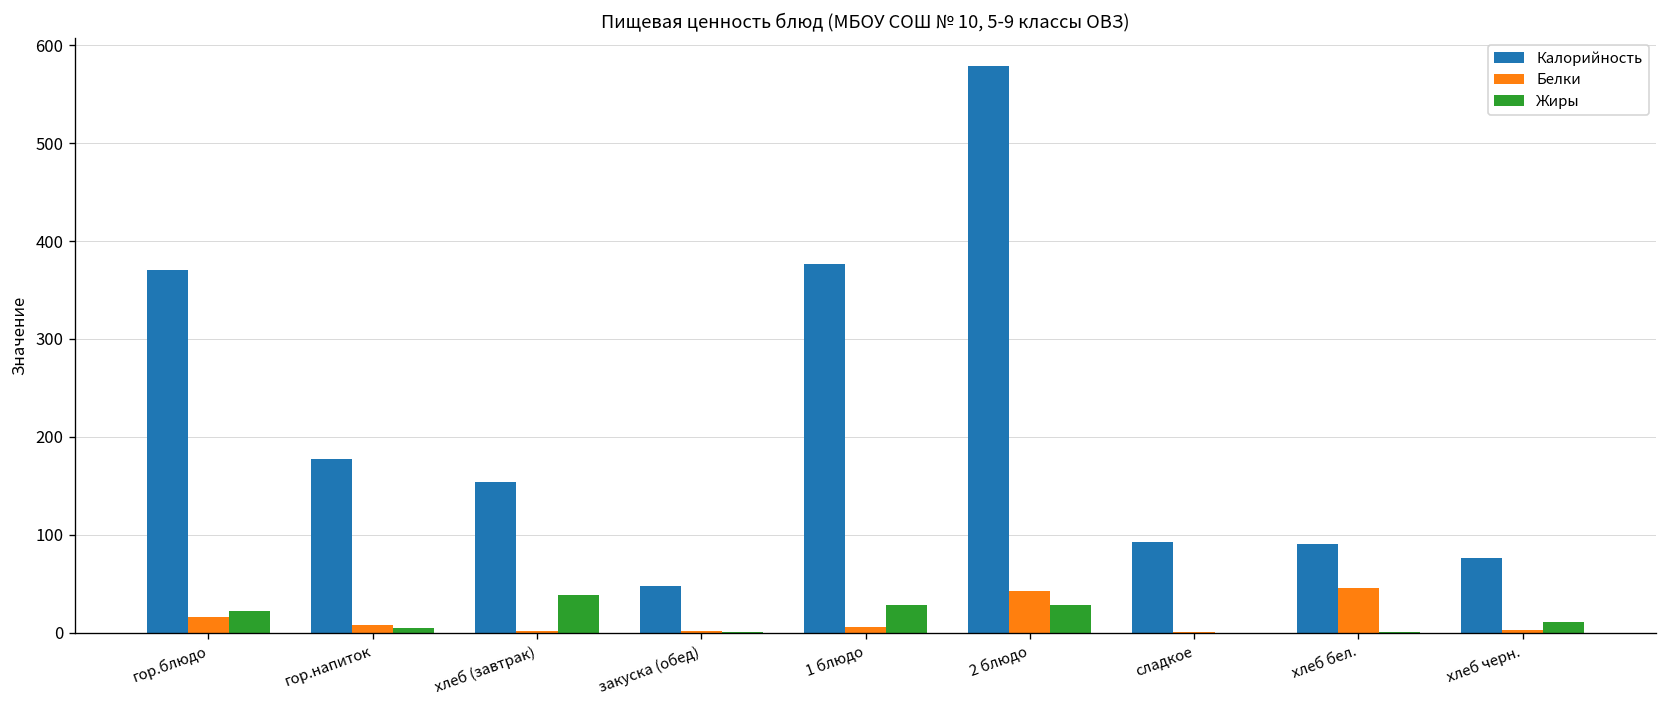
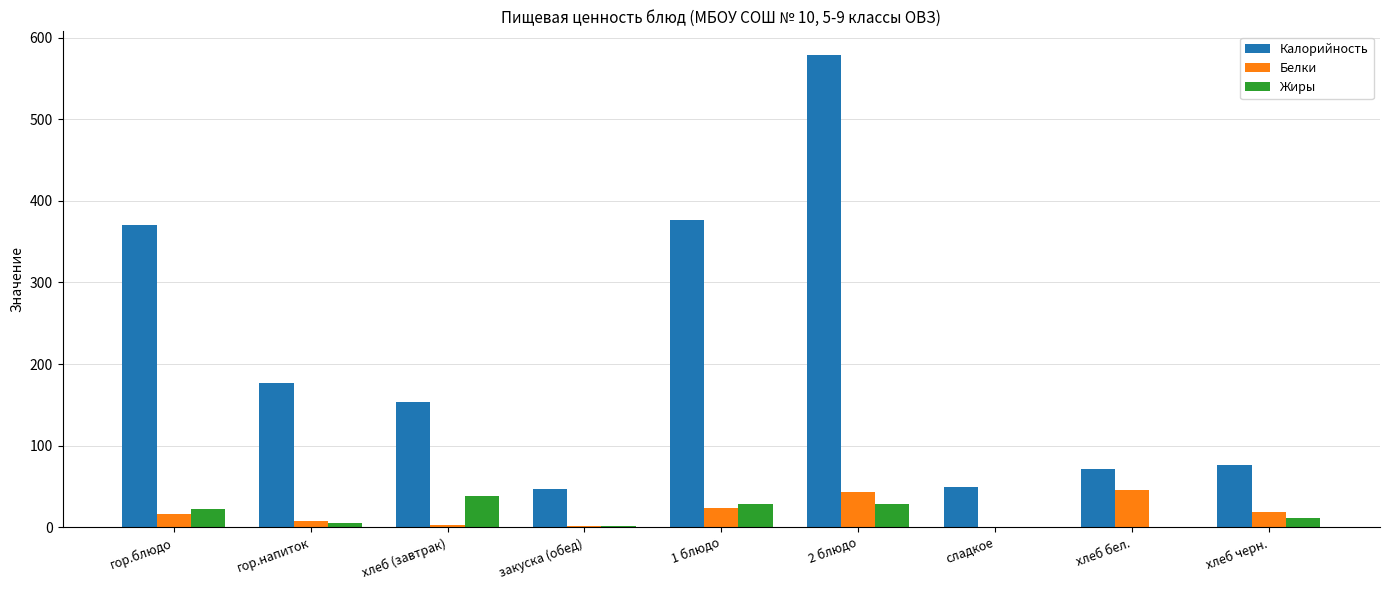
  {
    "Калорийность": {
      "гор.блюдо": 370,
      "гор.напиток": 180,
      "хлеб (завтрак)": 150,
      "закуска (обед)": 50,
      "1 блюдо": 380,
      "2 блюдо": 580,
-     "сладкое": 90,
-     "хлеб бел.": 90,
+     "сладкое": 50,
+     "хлеб бел.": 70,
      "хлеб черн.": 80
    },
    "Белки": {
      "гор.блюдо": 20,
      "гор.напиток": 10,
-     "1 блюдо": 10,
+     "1 блюдо": 20,
      "2 блюдо": 40,
      "хлеб бел.": 50,
-     "хлеб черн.": 0
+     "хлеб черн.": 20
    },
    "Жиры": {
      "гор.блюдо": 20,
      "гор.напиток": 10,
      "хлеб (завтрак)": 40,
      "1 блюдо": 30,
      "2 блюдо": 30,
      "сладкое": 0,
      "хлеб черн.": 10
    }
  }
